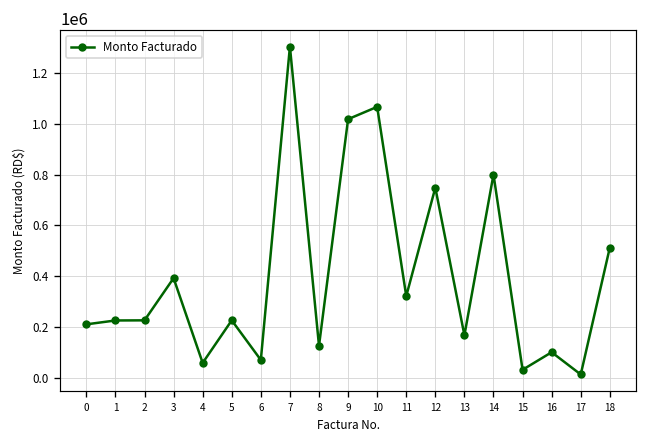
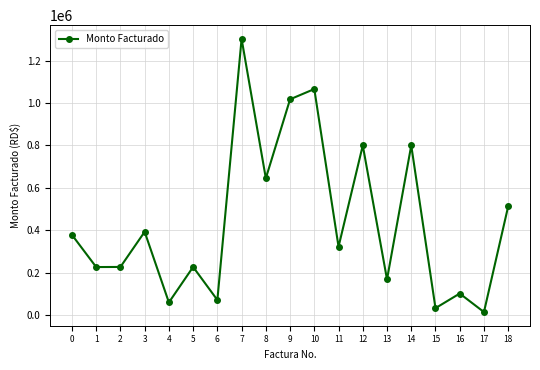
  {
-   "0": 210000,
+   "0": 380000,
    "1": 230000,
    "2": 230000,
    "3": 390000,
    "4": 60000,
    "5": 230000,
    "6": 70000,
    "7": 1300000,
-   "8": 130000,
+   "8": 650000,
    "9": 1020000,
    "10": 1070000,
    "11": 320000,
-   "12": 750000,
+   "12": 800000,
    "13": 170000,
    "14": 800000,
    "15": 30000,
    "16": 100000,
    "17": 10000,
    "18": 510000
  }
